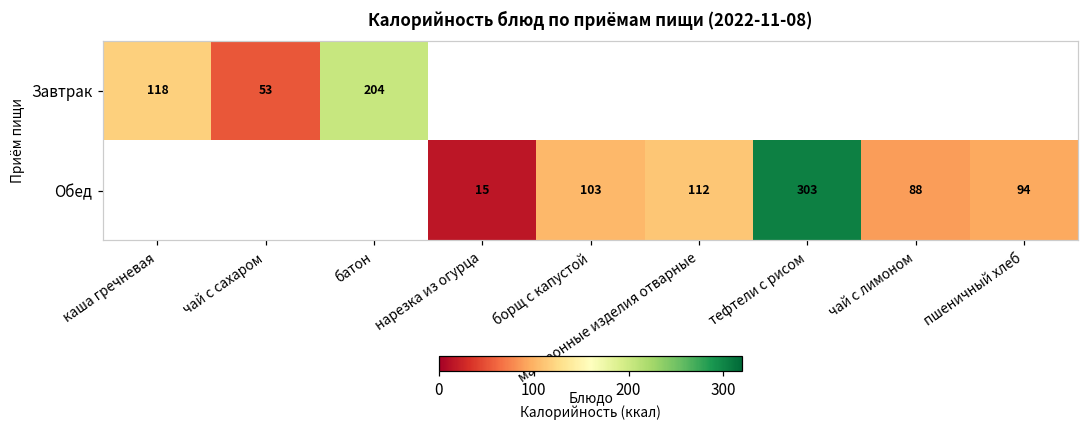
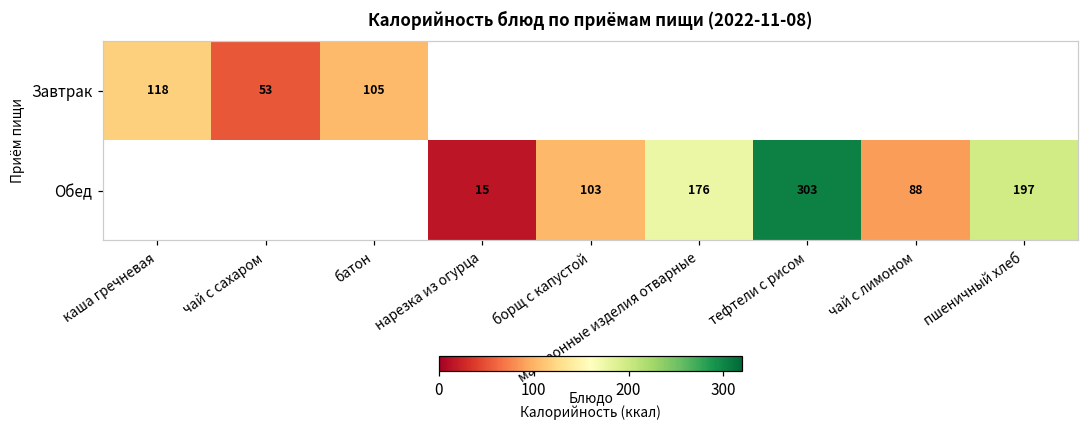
  {
    "Завтрак": {
      "каша гречневая": 118,
      "чай с сахаром": 53,
-     "батон": 204
+     "батон": 105
    },
    "Обед": {
      "нарезка из огурца": 15,
      "борщ с капустой": 103,
-     "макаронные изделия отварные": 112,
+     "макаронные изделия отварные": 176,
      "тефтели с рисом": 303,
      "чай с лимоном": 88,
-     "пшеничный хлеб": 94
+     "пшеничный хлеб": 197
    }
  }
